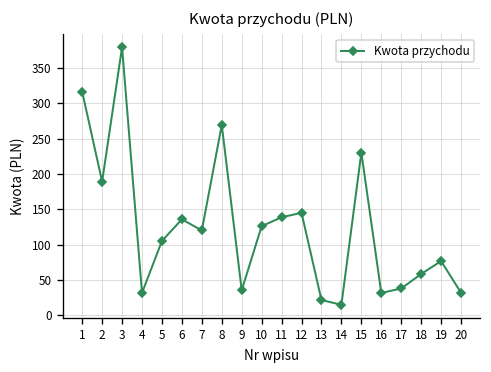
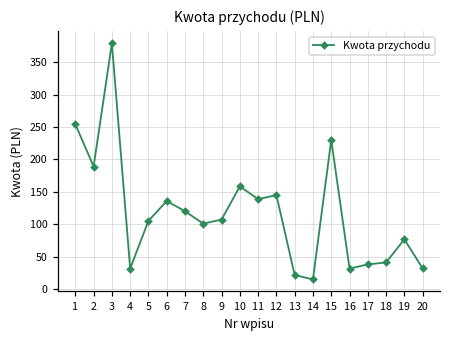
  {
-   "1": 320,
+   "1": 250,
    "2": 190,
    "3": 380,
    "4": 30,
    "5": 110,
    "6": 140,
    "7": 120,
-   "8": 270,
-   "9": 40,
-   "10": 130,
+   "8": 100,
+   "9": 110,
+   "10": 160,
    "11": 140,
    "12": 140,
    "13": 20,
    "14": 10,
    "15": 230,
    "16": 30,
    "17": 40,
-   "18": 60,
+   "18": 40,
    "19": 80,
    "20": 30
  }
